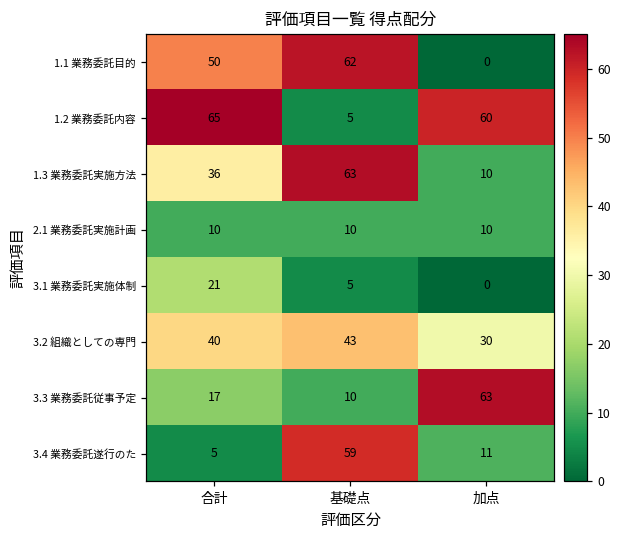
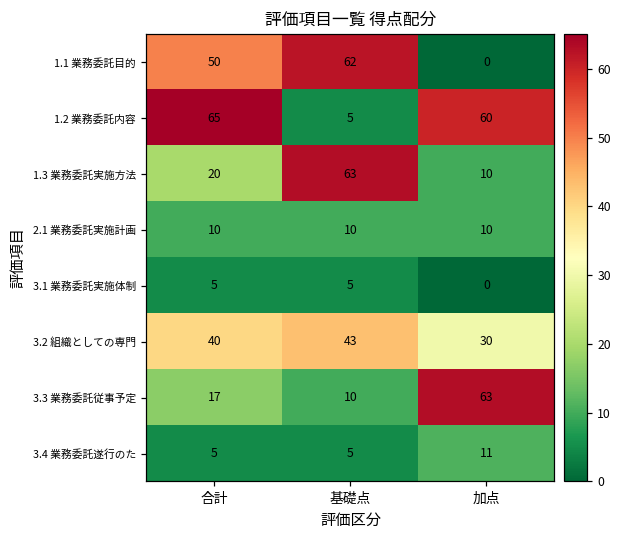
  {
    "1.1 業務委託目的": {
      "合計": 50,
      "基礎点": 62,
      "加点": 0
    },
    "1.2 業務委託内容": {
      "合計": 65,
      "基礎点": 5,
      "加点": 60
    },
    "1.3 業務委託実施方法": {
-     "合計": 36,
+     "合計": 20,
      "基礎点": 63,
      "加点": 10
    },
    "2.1 業務委託実施計画": {
      "合計": 10,
      "基礎点": 10,
      "加点": 10
    },
    "3.1 業務委託実施体制": {
-     "合計": 21,
+     "合計": 5,
      "基礎点": 5,
      "加点": 0
    },
    "3.2 組織としての専門": {
      "合計": 40,
      "基礎点": 43,
      "加点": 30
    },
    "3.3 業務委託従事予定": {
      "合計": 17,
      "基礎点": 10,
      "加点": 63
    },
    "3.4 業務委託遂行のた": {
      "合計": 5,
-     "基礎点": 59,
+     "基礎点": 5,
      "加点": 11
    }
  }
